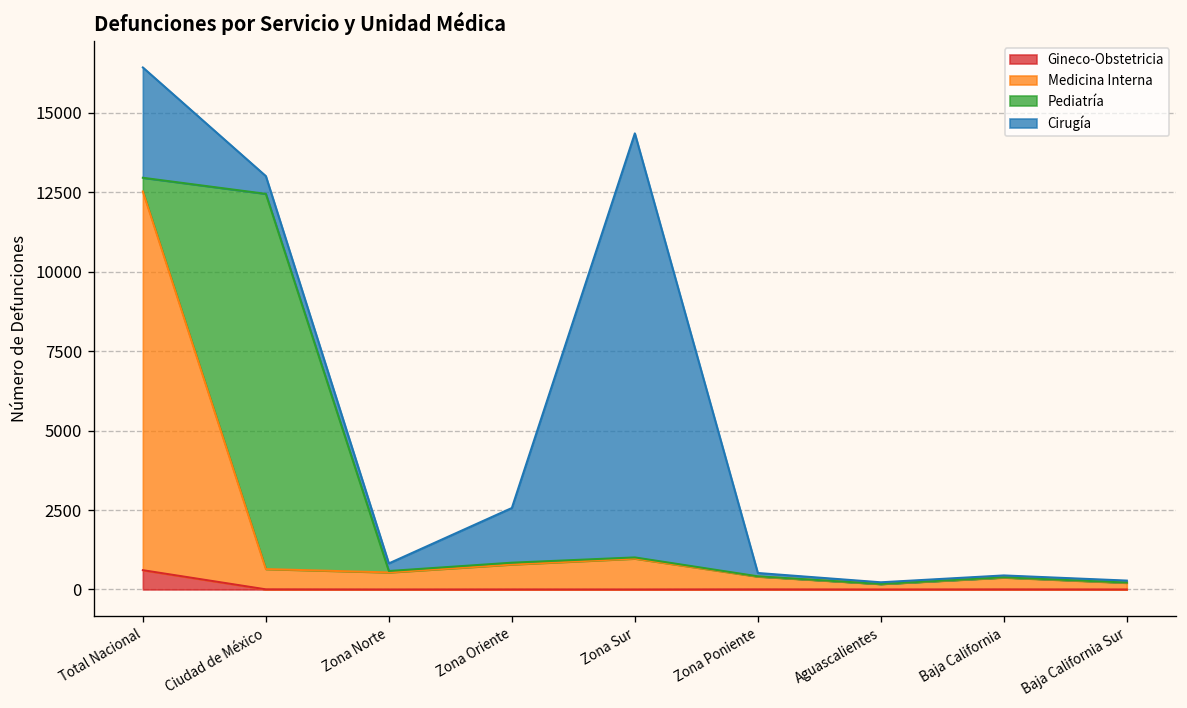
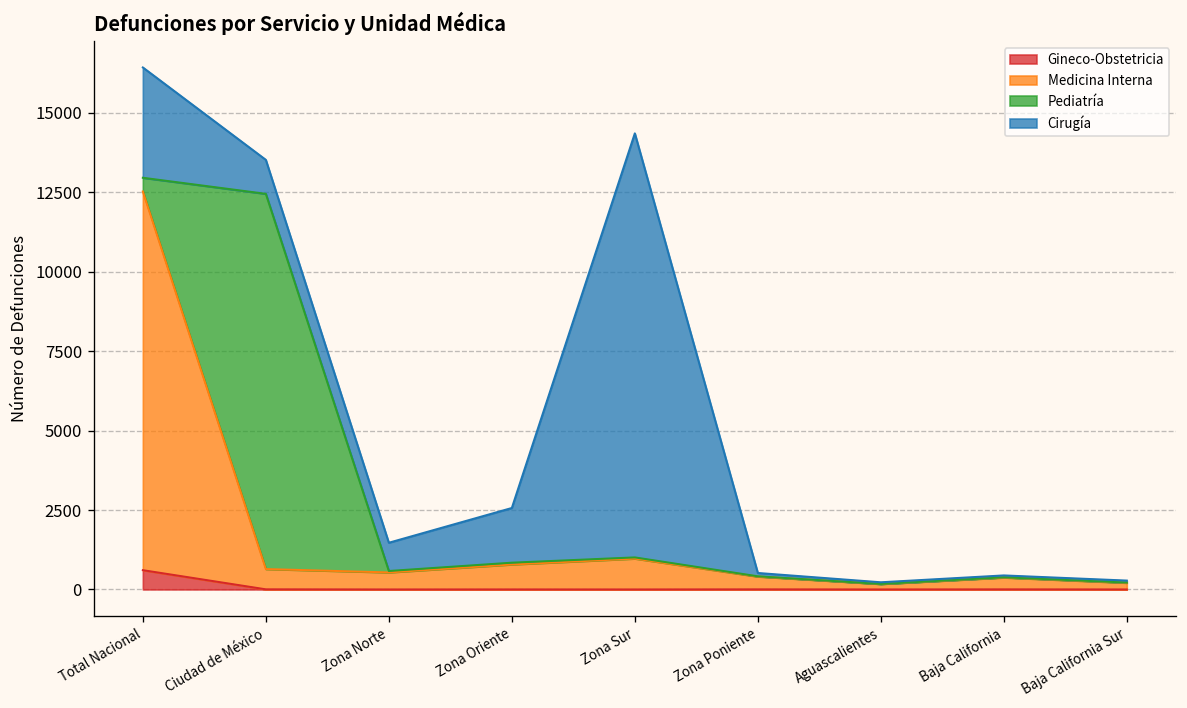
  {
    "Gineco-Obstetricia": {
      "Total Nacional": 600,
      "Ciudad de México": 0,
      "Zona Norte": 0,
      "Zona Oriente": 0,
      "Zona Sur": 0,
      "Zona Poniente": 0,
      "Aguascalientes": 0,
      "Baja California": 0,
      "Baja California Sur": 0
    },
    "Medicina Interna": {
      "Total Nacional": 11900,
      "Ciudad de México": 600
    },
    "Pediatría": {
      "Total Nacional": 400,
      "Ciudad de México": 11800
    },
    "Cirugía": {
      "Total Nacional": 3500,
-     "Ciudad de México": 600,
-     "Zona Norte": 200,
+     "Ciudad de México": 1100,
+     "Zona Norte": 900,
      "Zona Oriente": 1700,
      "Zona Sur": 13400,
      "Zona Poniente": 100
    }
  }
